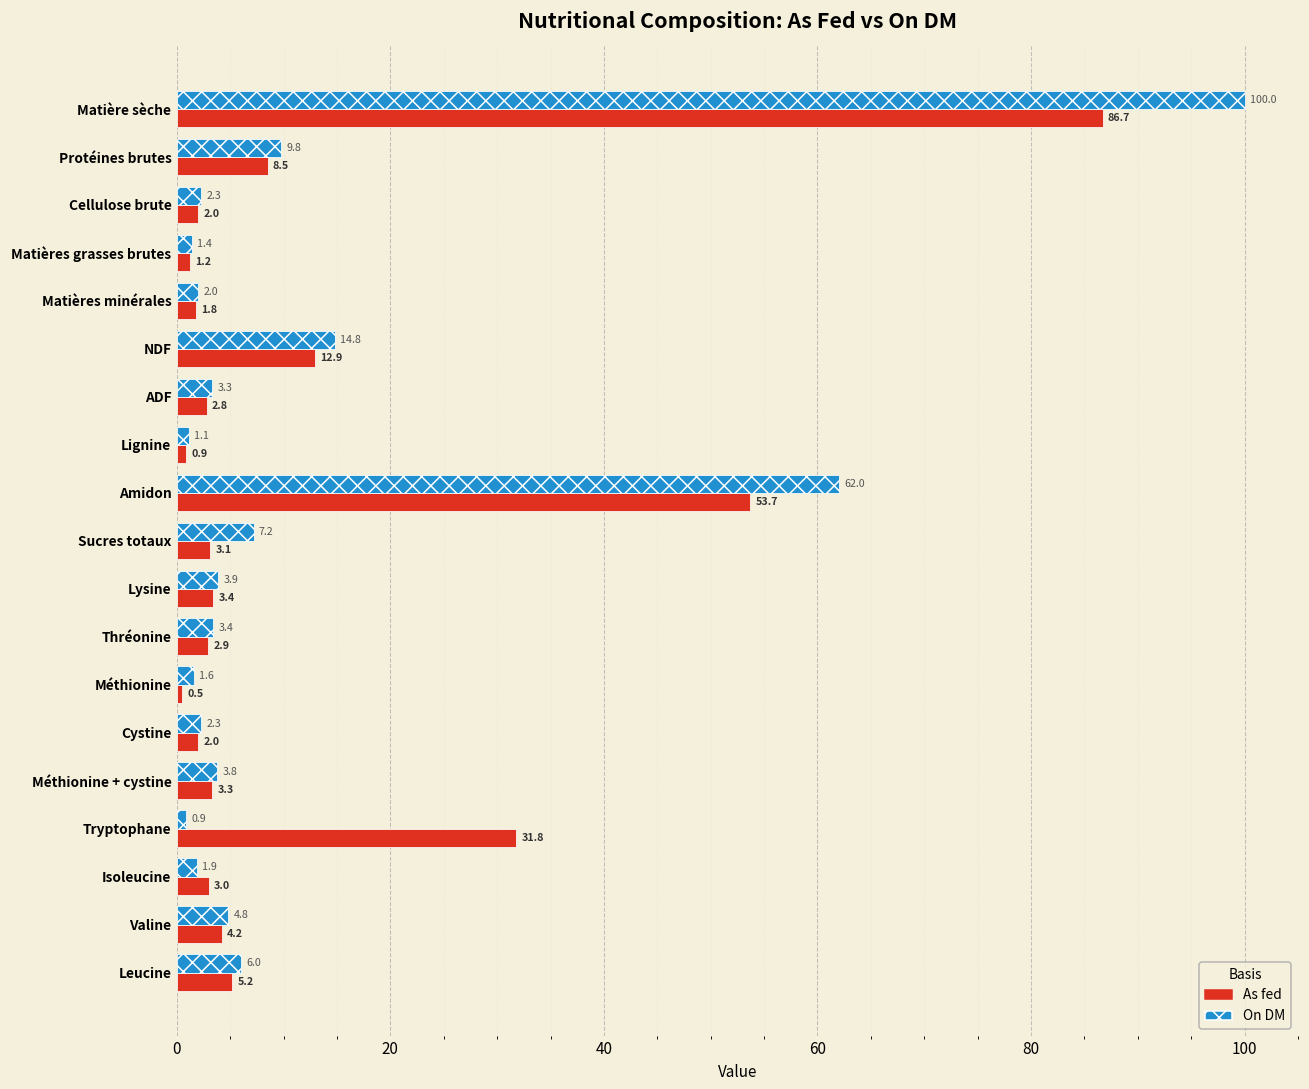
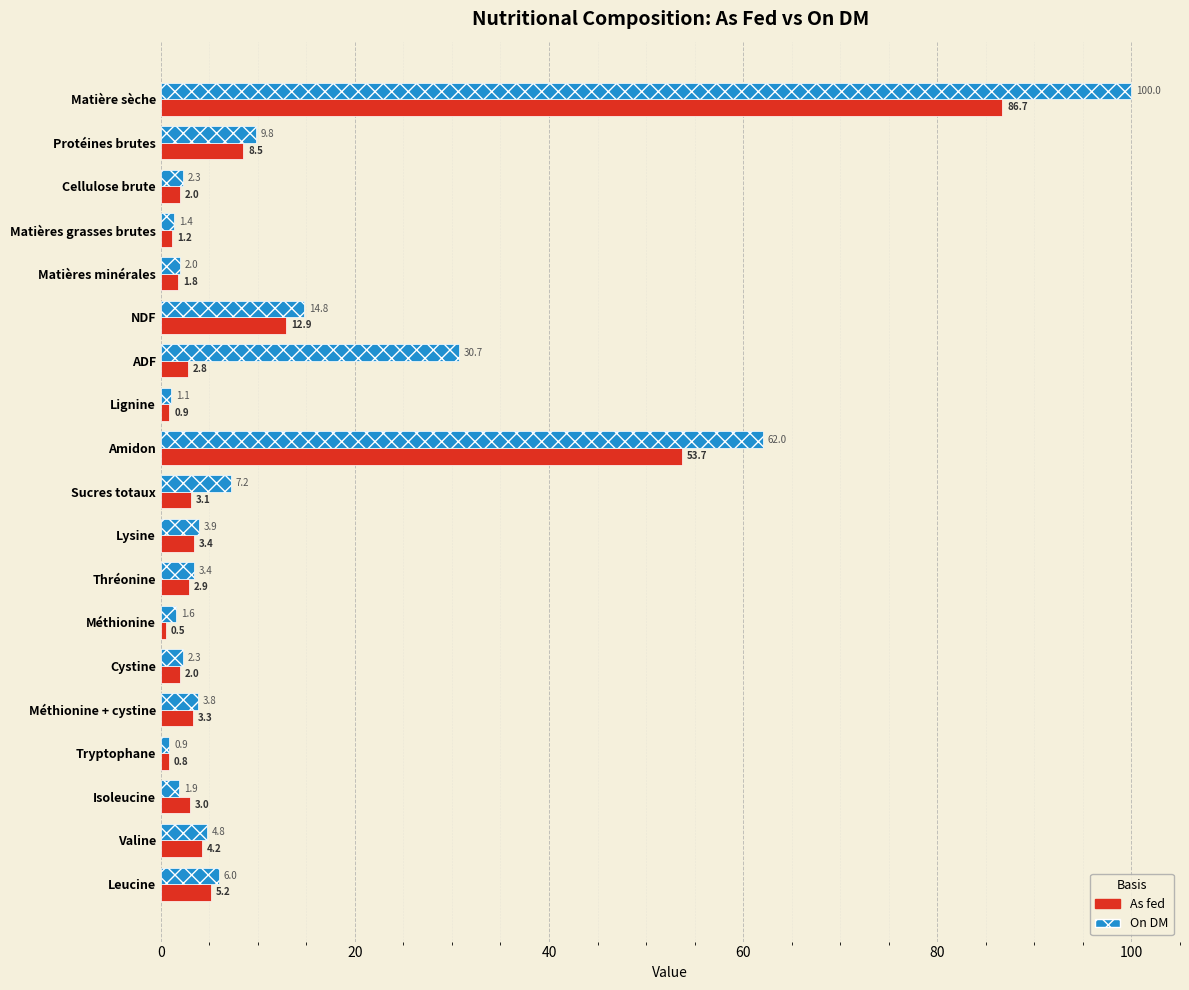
  {
    "As fed": {
      "Matière sèche": 86.7,
      "Protéines brutes": 8.5,
      "Cellulose brute": 2.0,
      "Matières grasses brutes": 1.2,
      "Matières minérales": 1.8,
      "NDF": 12.9,
      "ADF": 2.8,
      "Lignine": 0.9,
      "Amidon": 53.7,
      "Sucres totaux": 3.1,
      "Lysine": 3.4,
      "Thréonine": 2.9,
      "Méthionine": 0.5,
      "Cystine": 2.0,
      "Méthionine + cystine": 3.3,
-     "Tryptophane": 31.8,
+     "Tryptophane": 0.8,
      "Isoleucine": 3.0,
      "Valine": 4.2,
      "Leucine": 5.2
    },
    "On DM": {
      "Matière sèche": 100.0,
      "Protéines brutes": 9.8,
      "Cellulose brute": 2.3,
      "Matières grasses brutes": 1.4,
      "Matières minérales": 2.0,
      "NDF": 14.8,
-     "ADF": 3.3,
+     "ADF": 30.7,
      "Lignine": 1.1,
      "Amidon": 62.0,
      "Sucres totaux": 7.2,
      "Lysine": 3.9,
      "Thréonine": 3.4,
      "Méthionine": 1.6,
      "Cystine": 2.3,
      "Méthionine + cystine": 3.8,
      "Tryptophane": 0.9,
      "Isoleucine": 1.9,
      "Valine": 4.8,
      "Leucine": 6.0
    }
  }
